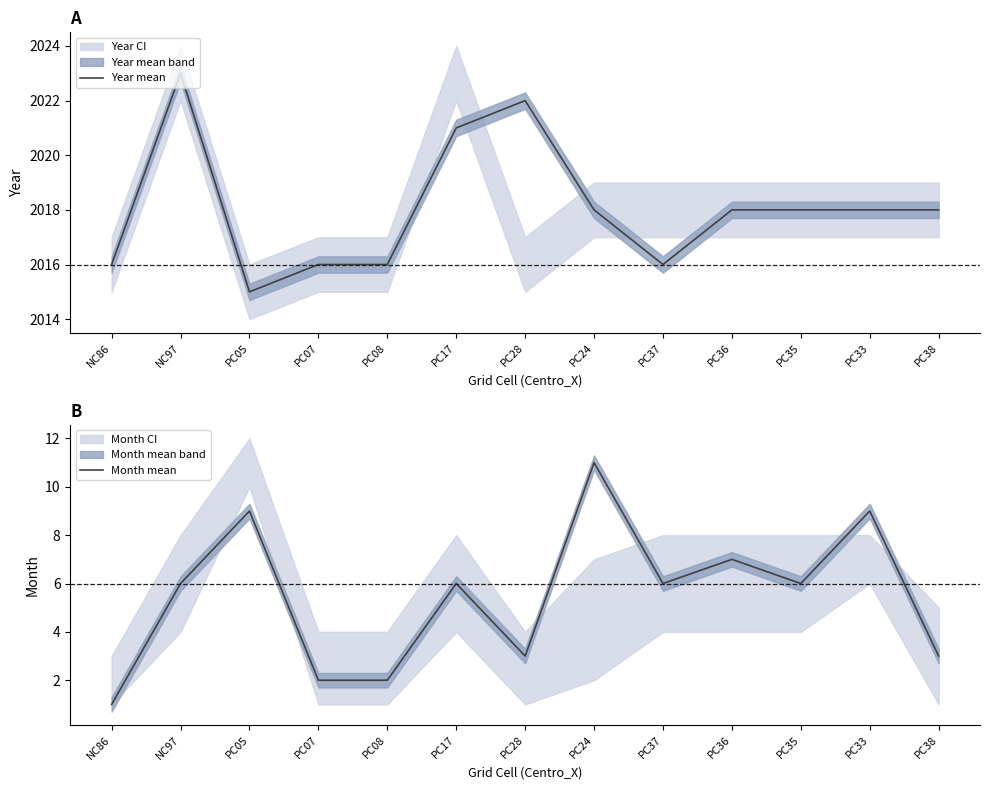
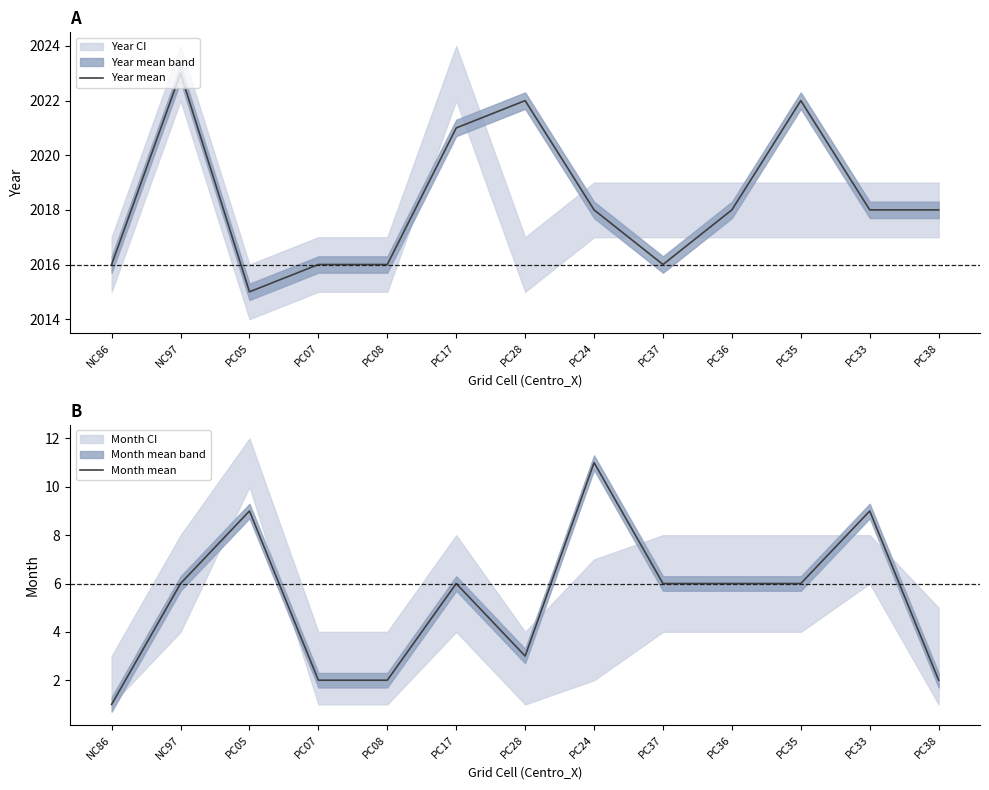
  {
    "A": {
      "Year mean": {
        "NC86": 2016,
        "PC05": 2015,
        "PC07": 2016,
        "PC08": 2016,
        "PC17": 2021,
        "PC28": 2022,
        "PC24": 2018,
        "PC37": 2016,
        "PC36": 2018,
-       "PC35": 2018,
+       "PC35": 2022,
        "PC33": 2018,
        "PC38": 2018
      }
    },
    "B": {
      "Month mean": {
        "NC86": 1,
        "NC97": 6,
        "PC05": 9,
        "PC07": 2,
        "PC08": 2,
        "PC17": 6,
        "PC28": 3,
        "PC24": 11,
        "PC37": 6,
-       "PC36": 7,
+       "PC36": 6,
        "PC35": 6,
        "PC33": 9,
-       "PC38": 3
+       "PC38": 2
      }
    }
  }
